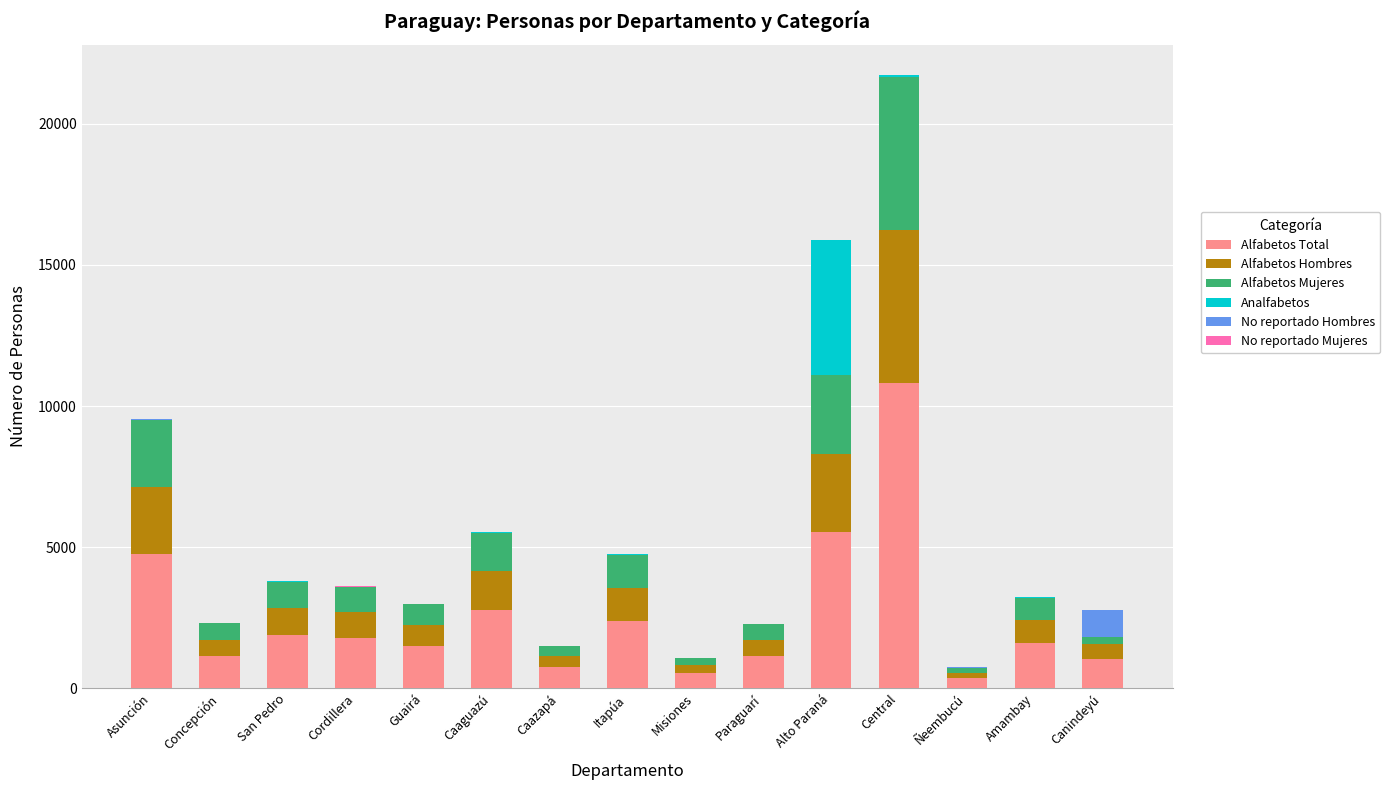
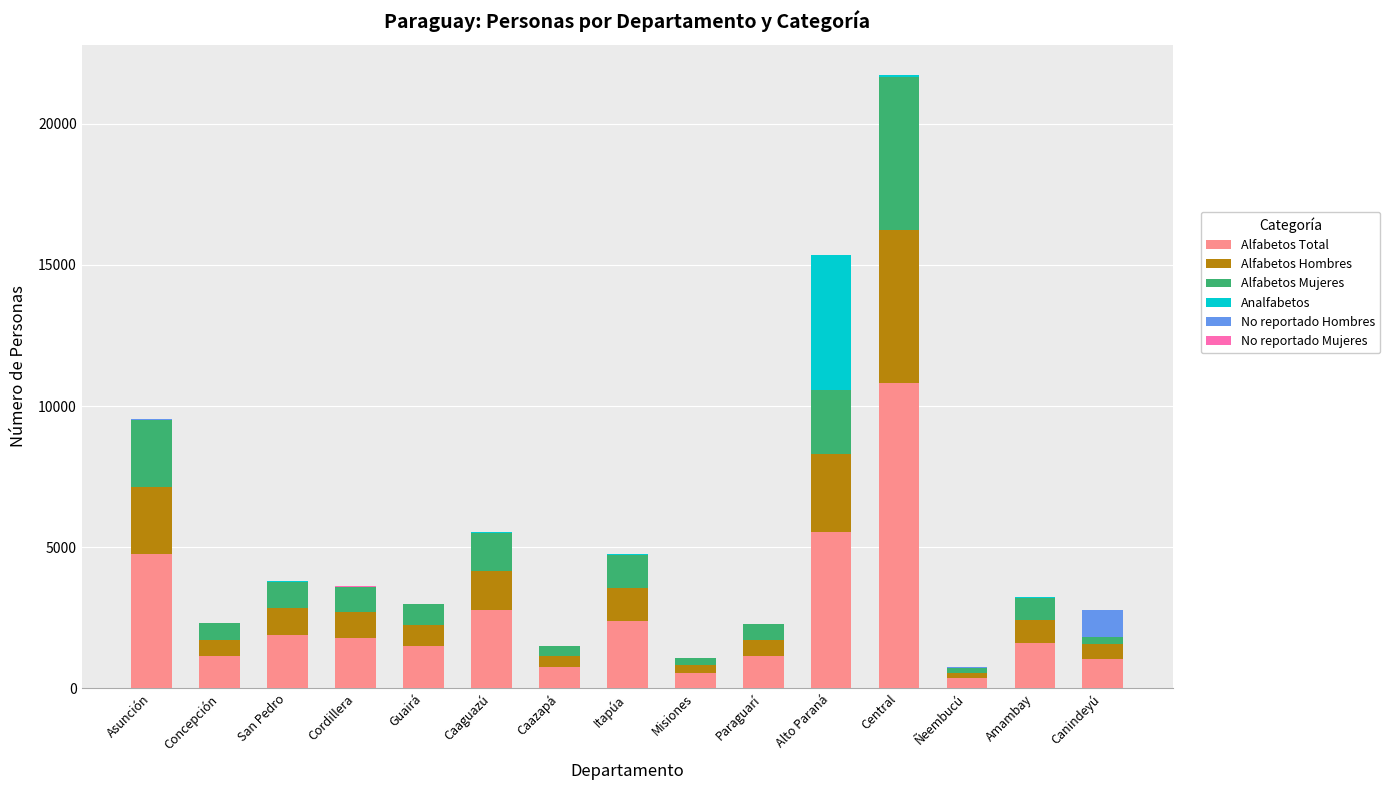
  {
    "Alfabetos Hombres": {
      "Asunción": 2400,
      "Concepción": 600,
      "San Pedro": 900,
      "Cordillera": 900,
      "Guairá": 700,
      "Caaguazú": 1400,
      "Caazapá": 400,
      "Itapúa": 1200,
      "Misiones": 300,
      "Paraguarí": 600,
      "Alto Paraná": 2800,
      "Central": 5400,
      "Ñeembucú": 200,
      "Amambay": 800,
      "Canindeyú": 500
    },
    "Alfabetos Mujeres": {
      "Asunción": 2400,
      "Concepción": 600,
      "San Pedro": 900,
      "Cordillera": 900,
      "Guairá": 700,
      "Caaguazú": 1400,
      "Caazapá": 400,
      "Itapúa": 1200,
      "Misiones": 300,
      "Paraguarí": 600,
-     "Alto Paraná": 2800,
+     "Alto Paraná": 2200,
      "Central": 5400,
      "Ñeembucú": 200,
      "Amambay": 800,
      "Canindeyú": 200
    },
    "Analfabetos": {
      "Alto Paraná": 4800,
      "Ñeembucú": 0
    },
    "No reportado Hombres": {
      "Concepción": 0,
      "Guairá": 0,
      "Caazapá": 0,
      "Misiones": 0,
      "Paraguarí": 0,
      "Central": 0,
      "Canindeyú": 1000
    }
  }
